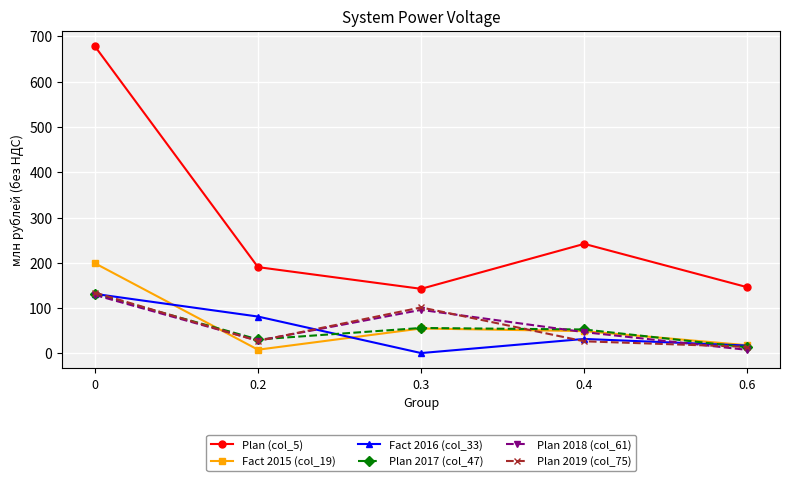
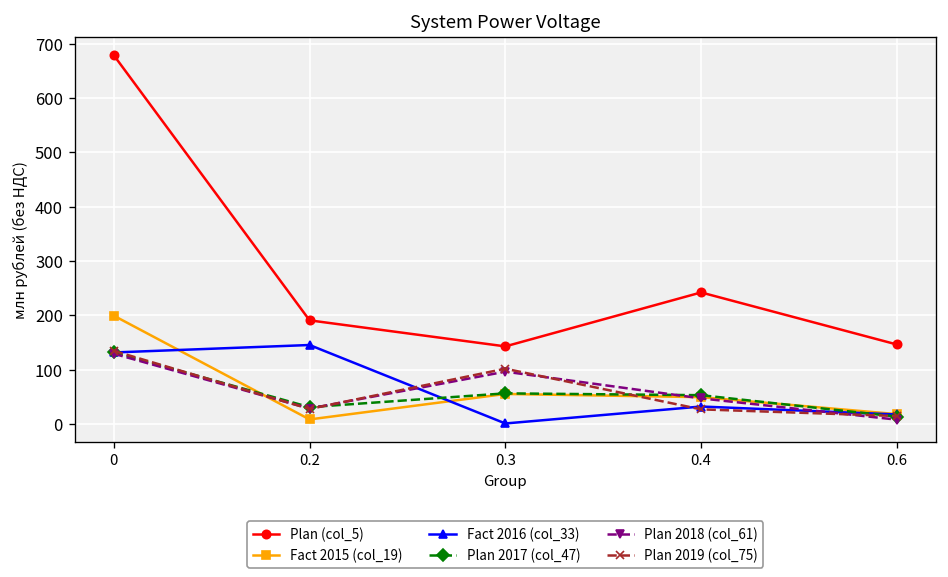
  {
    "Plan (col_5)": {
      "0": 680,
      "0.2": 190,
      "0.3": 140,
      "0.4": 240,
      "0.6": 150
    },
    "Fact 2015 (col_19)": {
      "0": 200,
      "0.2": 10
    },
    "Fact 2016 (col_33)": {
-     "0.2": 80,
+     "0.2": 150,
      "0.3": 0
    }
  }
